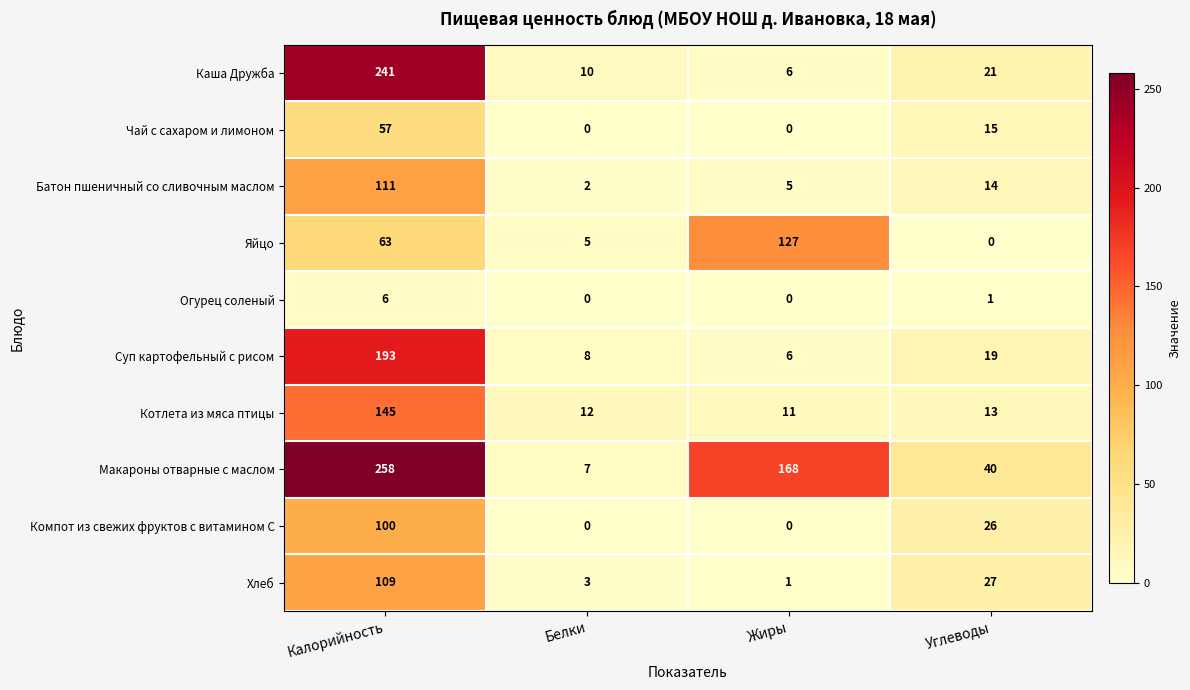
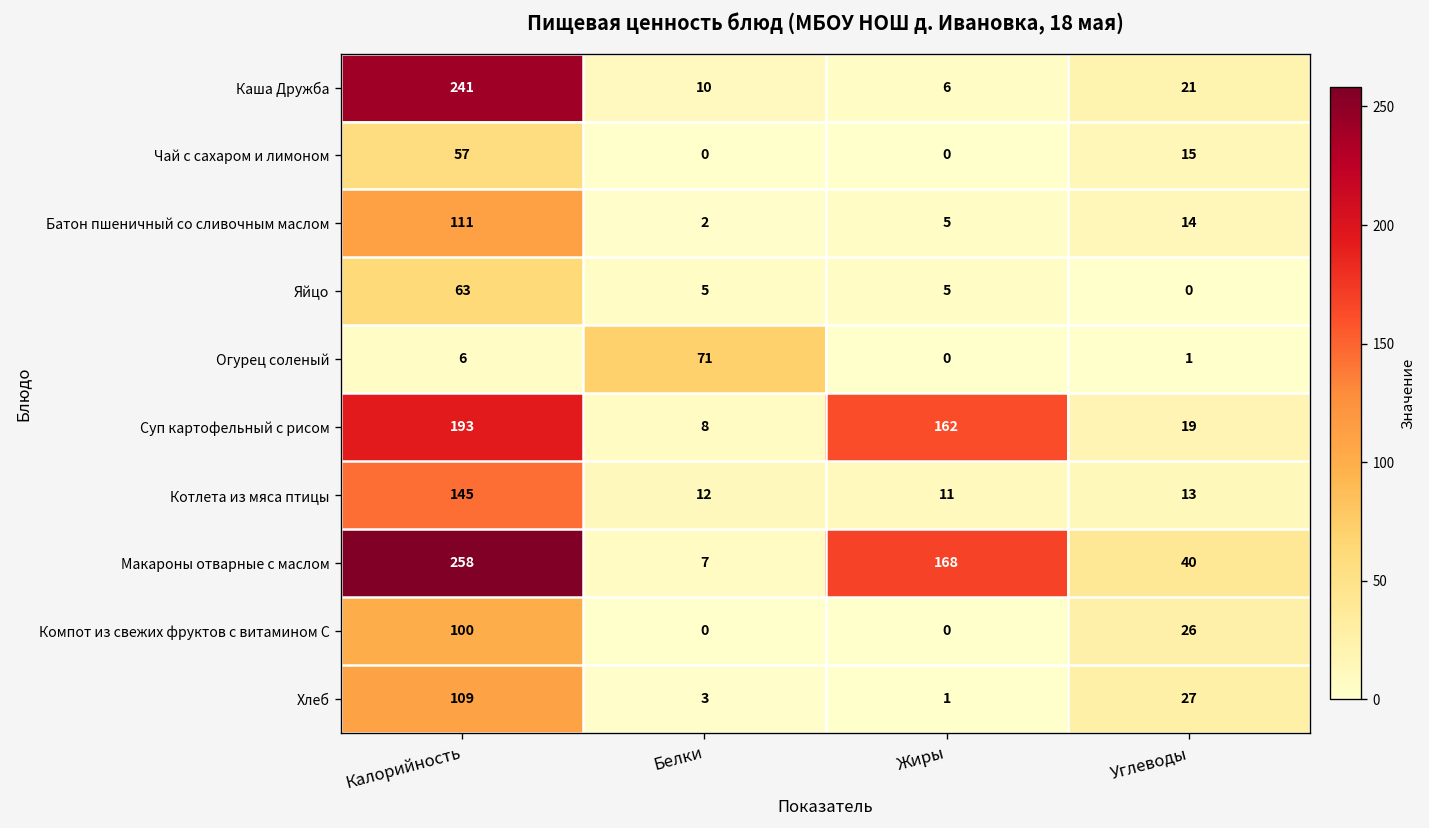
  {
    "Каша Дружба": {
      "Калорийность": 241,
      "Белки": 10,
      "Жиры": 6,
      "Углеводы": 21
    },
    "Чай с сахаром и лимоном": {
      "Калорийность": 57,
      "Белки": 0,
      "Жиры": 0,
      "Углеводы": 15
    },
    "Батон пшеничный со сливочным маслом": {
      "Калорийность": 111,
      "Белки": 2,
      "Жиры": 5,
      "Углеводы": 14
    },
    "Яйцо": {
      "Калорийность": 63,
      "Белки": 5,
-     "Жиры": 127,
+     "Жиры": 5,
      "Углеводы": 0
    },
    "Огурец соленый": {
      "Калорийность": 6,
-     "Белки": 0,
+     "Белки": 71,
      "Жиры": 0,
      "Углеводы": 1
    },
    "Суп картофельный с рисом": {
      "Калорийность": 193,
      "Белки": 8,
-     "Жиры": 6,
+     "Жиры": 162,
      "Углеводы": 19
    },
    "Котлета из мяса птицы": {
      "Калорийность": 145,
      "Белки": 12,
      "Жиры": 11,
      "Углеводы": 13
    },
    "Макароны отварные с маслом": {
      "Калорийность": 258,
      "Белки": 7,
      "Жиры": 168,
      "Углеводы": 40
    },
    "Компот из свежих фруктов с витамином С": {
      "Калорийность": 100,
      "Белки": 0,
      "Жиры": 0,
      "Углеводы": 26
    },
    "Хлеб": {
      "Калорийность": 109,
      "Белки": 3,
      "Жиры": 1,
      "Углеводы": 27
    }
  }
